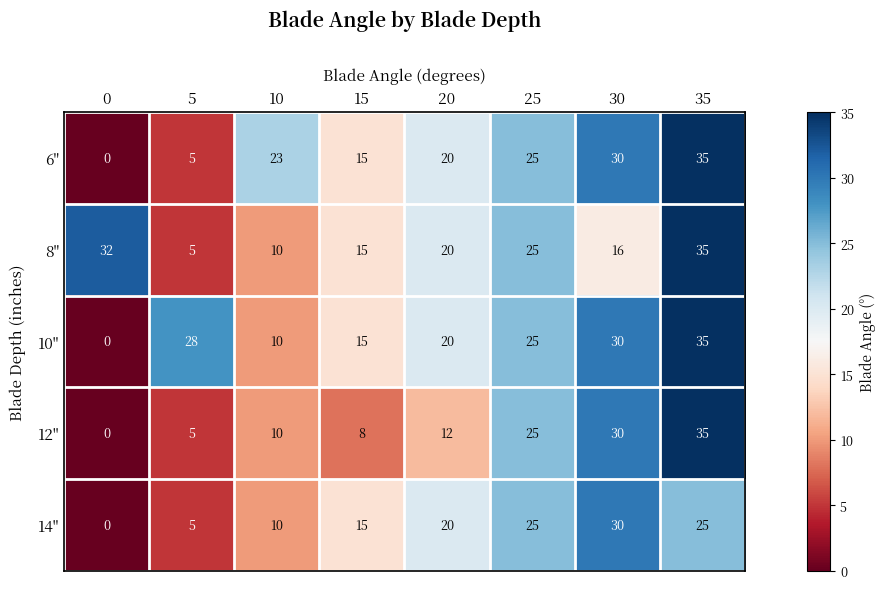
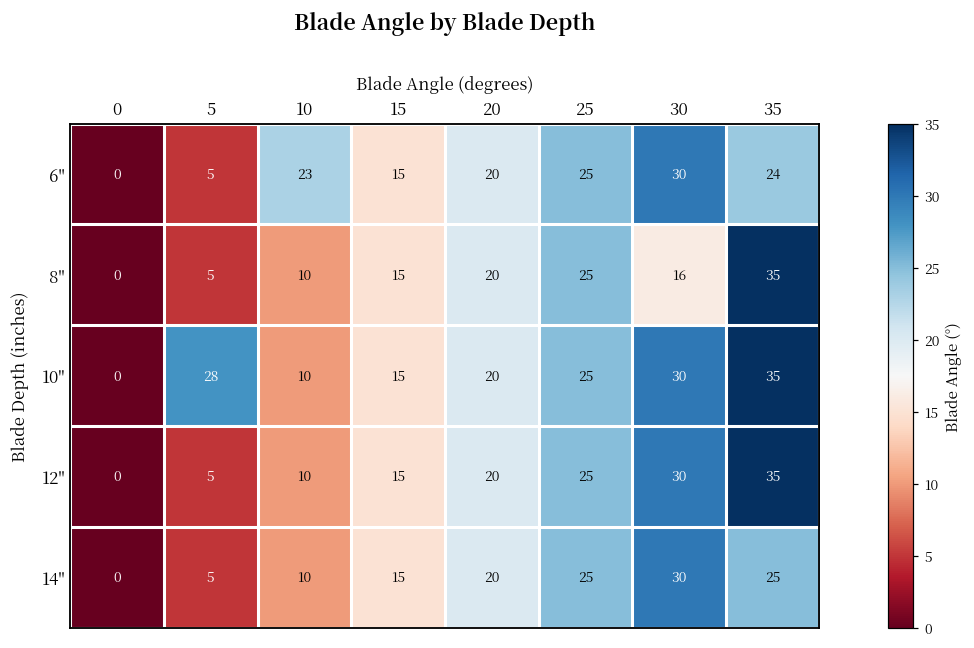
  {
    "6\"": {
      "0": 0,
      "5": 5,
      "10": 23,
      "15": 15,
      "20": 20,
      "25": 25,
      "30": 30,
-     "35": 35
+     "35": 24
    },
    "8\"": {
-     "0": 32,
+     "0": 0,
      "5": 5,
      "10": 10,
      "15": 15,
      "20": 20,
      "25": 25,
      "30": 16,
      "35": 35
    },
    "10\"": {
      "0": 0,
      "5": 28,
      "10": 10,
      "15": 15,
      "20": 20,
      "25": 25,
      "30": 30,
      "35": 35
    },
    "12\"": {
      "0": 0,
      "5": 5,
      "10": 10,
-     "15": 8,
-     "20": 12,
+     "15": 15,
+     "20": 20,
      "25": 25,
      "30": 30,
      "35": 35
    },
    "14\"": {
      "0": 0,
      "5": 5,
      "10": 10,
      "15": 15,
      "20": 20,
      "25": 25,
      "30": 30,
      "35": 25
    }
  }
